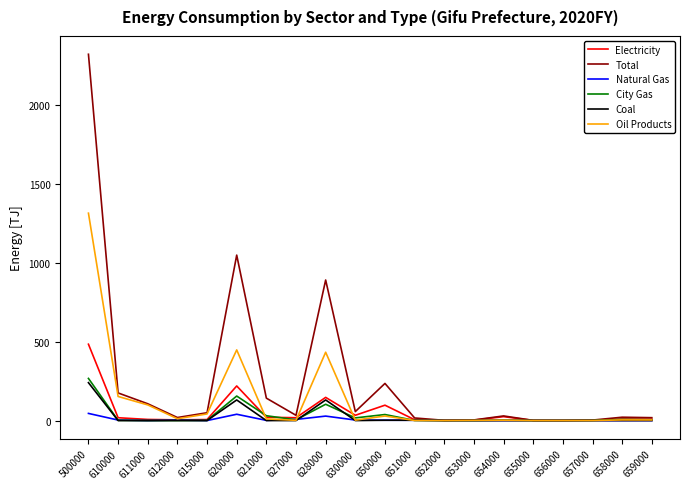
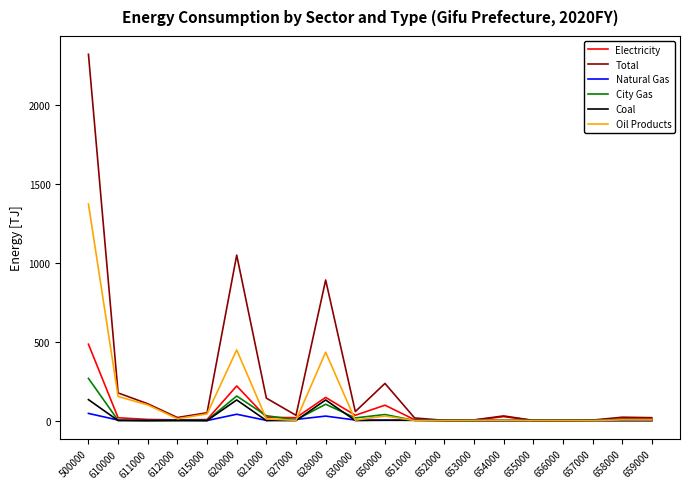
  {
    "Electricity": {
      "500000": 480,
      "620000": 220,
      "628000": 150,
      "630000": 30,
      "650000": 100
    },
    "Total": {
      "500000": 2320,
      "610000": 180,
      "620000": 1050,
      "621000": 140,
      "628000": 890,
      "630000": 60,
      "650000": 240
    },
    "Natural Gas": {
      "500000": 50,
      "620000": 40,
      "628000": 30
    },
    "City Gas": {
      "500000": 270,
      "620000": 160,
      "628000": 100
    },
    "Coal": {
-     "500000": 240,
+     "500000": 130,
      "620000": 130,
      "628000": 130
    },
    "Oil Products": {
-     "500000": 1320,
+     "500000": 1370,
      "610000": 150,
      "620000": 450,
      "628000": 430
    }
  }
